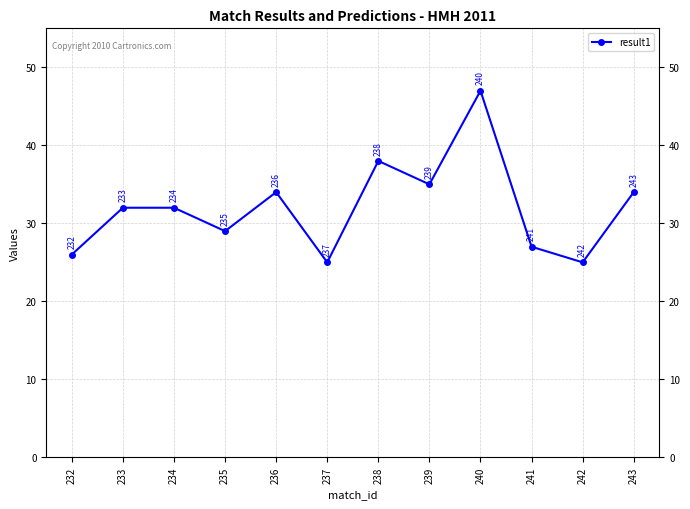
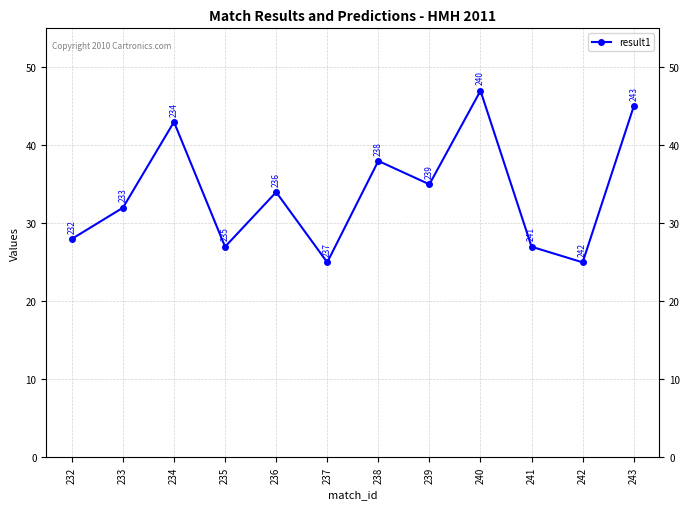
  {
-   "232": 26,
-   "234": 32,
-   "235": 29,
-   "243": 34
+   "232": 28,
+   "234": 43,
+   "235": 27,
+   "243": 45
  }
